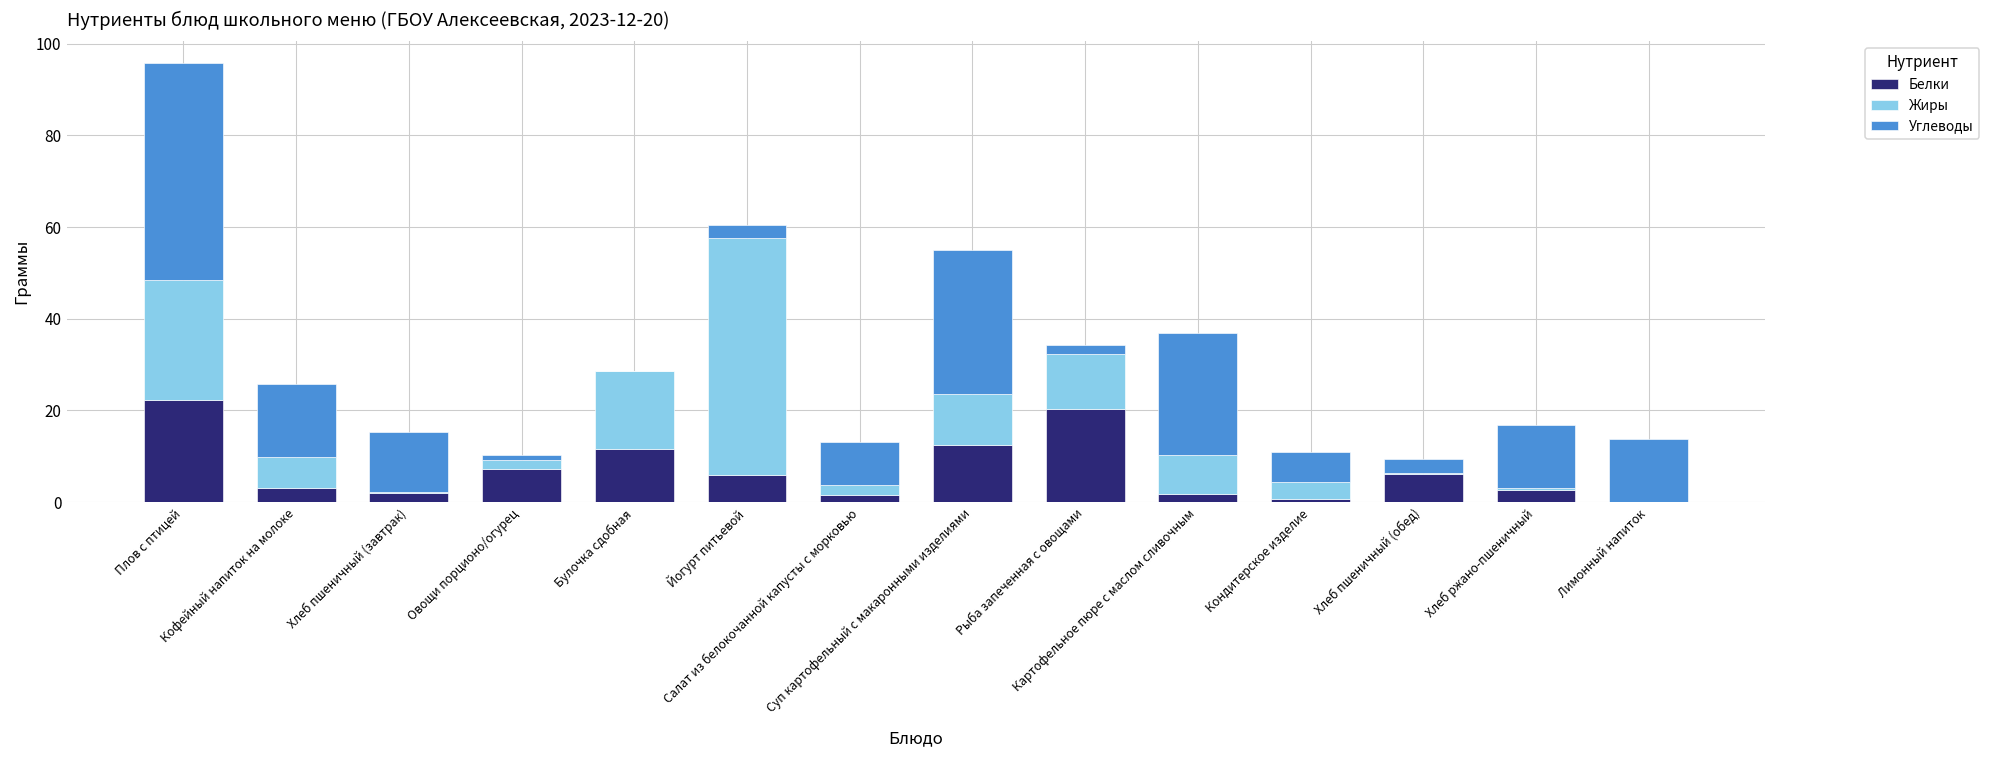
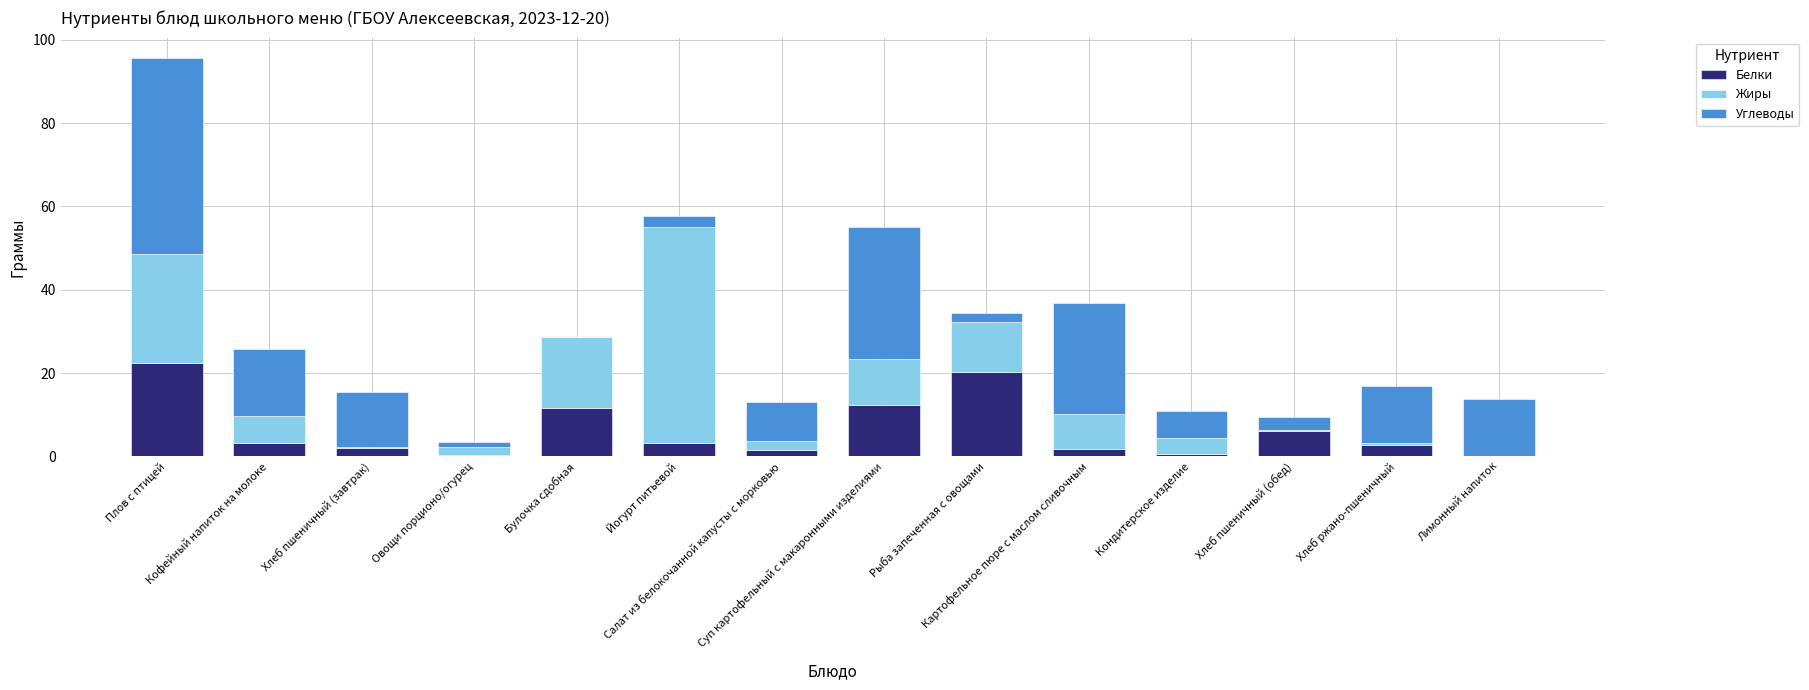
  {
    "Белки": {
      "Плов с птицей": 22,
      "Кофейный напиток на молоке": 3,
      "Хлеб пшеничный (завтрак)": 2,
-     "Овощи порционо/огурец": 7,
+     "Овощи порционо/огурец": 0,
      "Булочка сдобная": 12,
-     "Йогурт питьевой": 6,
+     "Йогурт питьевой": 3,
      "Салат из белокочанной капусты с морковью": 2,
      "Суп картофельный с макаронными изделиями": 12,
      "Рыба запеченная с овощами": 20,
      "Картофельное пюре с маслом сливочным": 2,
      "Кондитерское изделие": 1,
      "Хлеб пшеничный (обед)": 6,
      "Хлеб ржано-пшеничный": 3
    },
    "Жиры": {
      "Плов с птицей": 26,
      "Кофейный напиток на молоке": 7,
      "Овощи порционо/огурец": 2,
      "Булочка сдобная": 17,
      "Йогурт питьевой": 52,
      "Салат из белокочанной капусты с морковью": 2,
      "Суп картофельный с макаронными изделиями": 11,
      "Рыба запеченная с овощами": 12,
      "Картофельное пюре с маслом сливочным": 8,
      "Кондитерское изделие": 4,
      "Лимонный напиток": 0
    },
    "Углеводы": {
      "Плов с птицей": 47,
      "Кофейный напиток на молоке": 16,
      "Хлеб пшеничный (завтрак)": 13,
      "Овощи порционо/огурец": 1,
      "Йогурт питьевой": 3,
      "Салат из белокочанной капусты с морковью": 9,
      "Суп картофельный с макаронными изделиями": 32,
      "Рыба запеченная с овощами": 2,
      "Картофельное пюре с маслом сливочным": 27,
      "Кондитерское изделие": 6,
      "Хлеб пшеничный (обед)": 3,
      "Хлеб ржано-пшеничный": 14,
      "Лимонный напиток": 14
    }
  }
